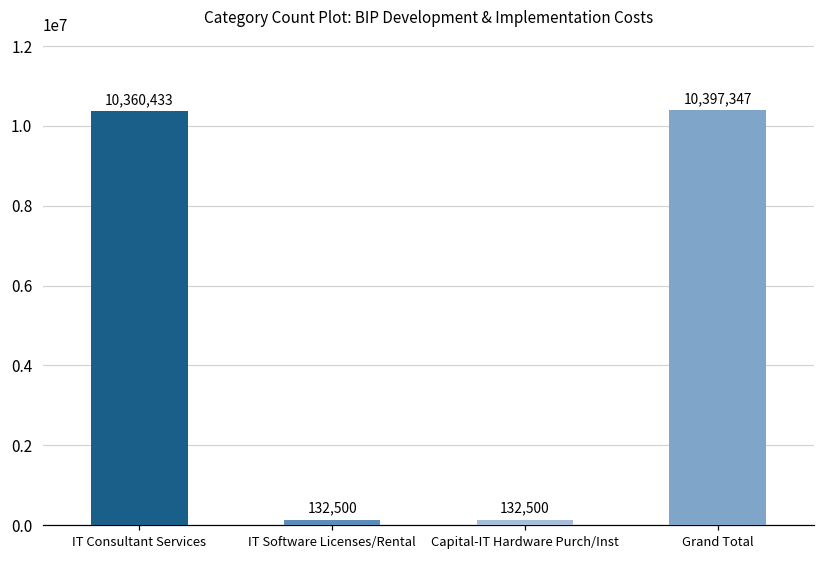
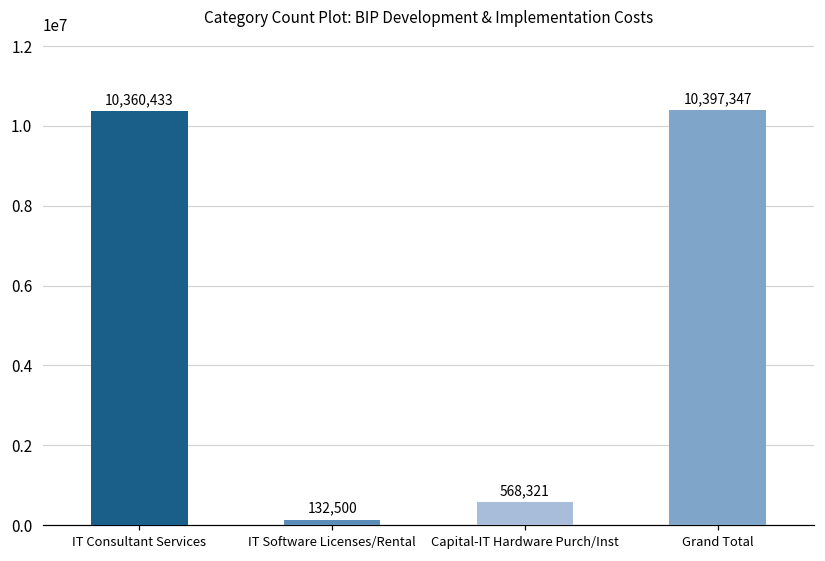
  {
    "IT Consultant Services": "10,360,433",
    "IT Software Licenses/Rental": "132,500",
-   "Capital-IT Hardware Purch/Inst": "132,500",
+   "Capital-IT Hardware Purch/Inst": "568,321",
    "Grand Total": "10,397,347"
  }
